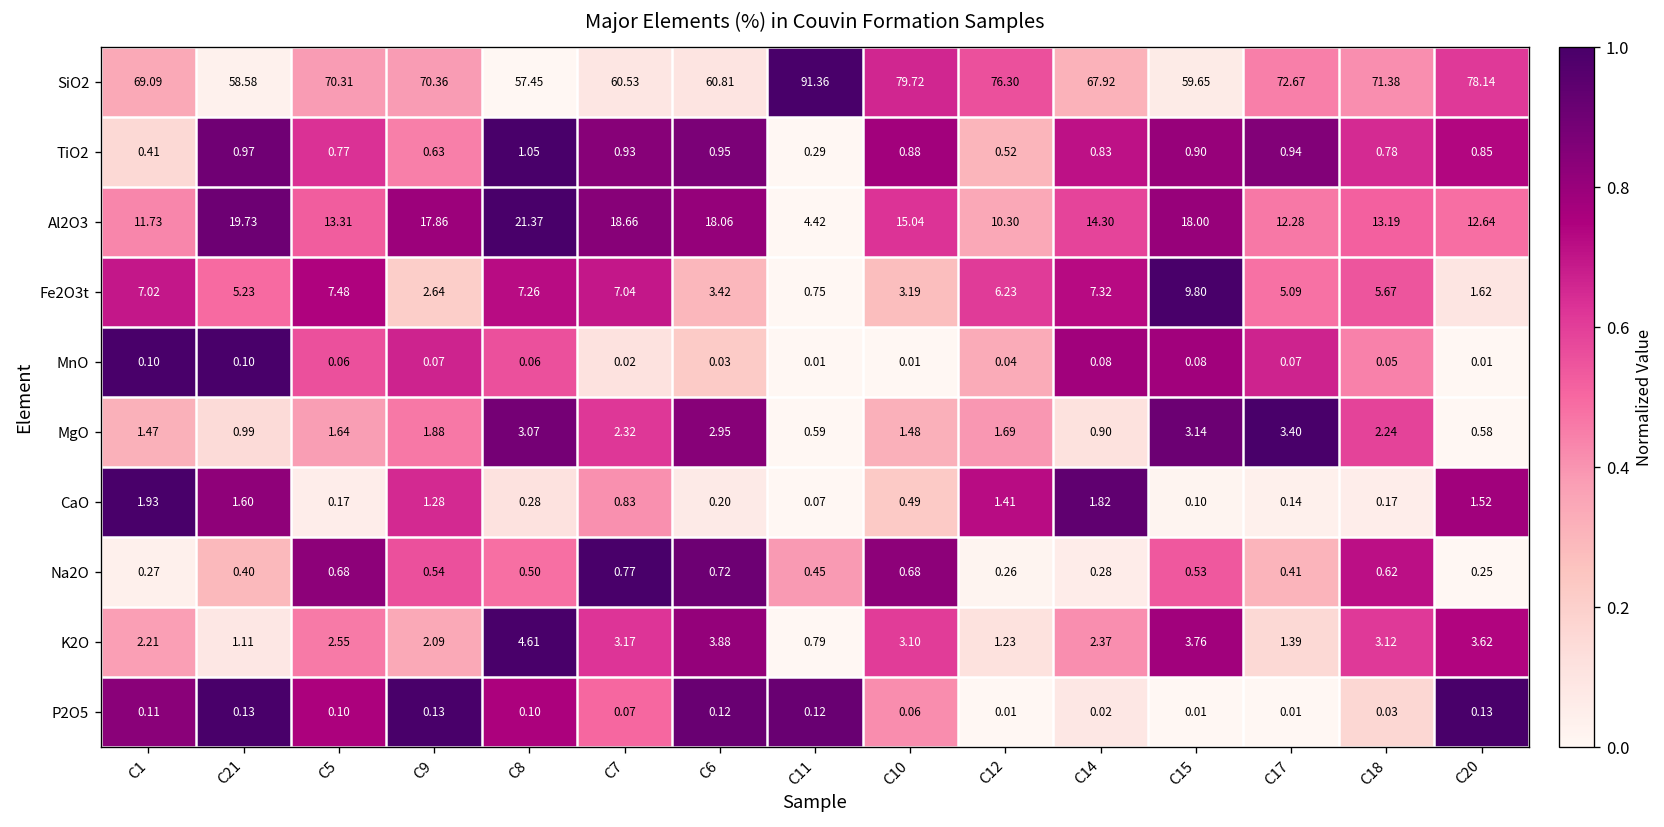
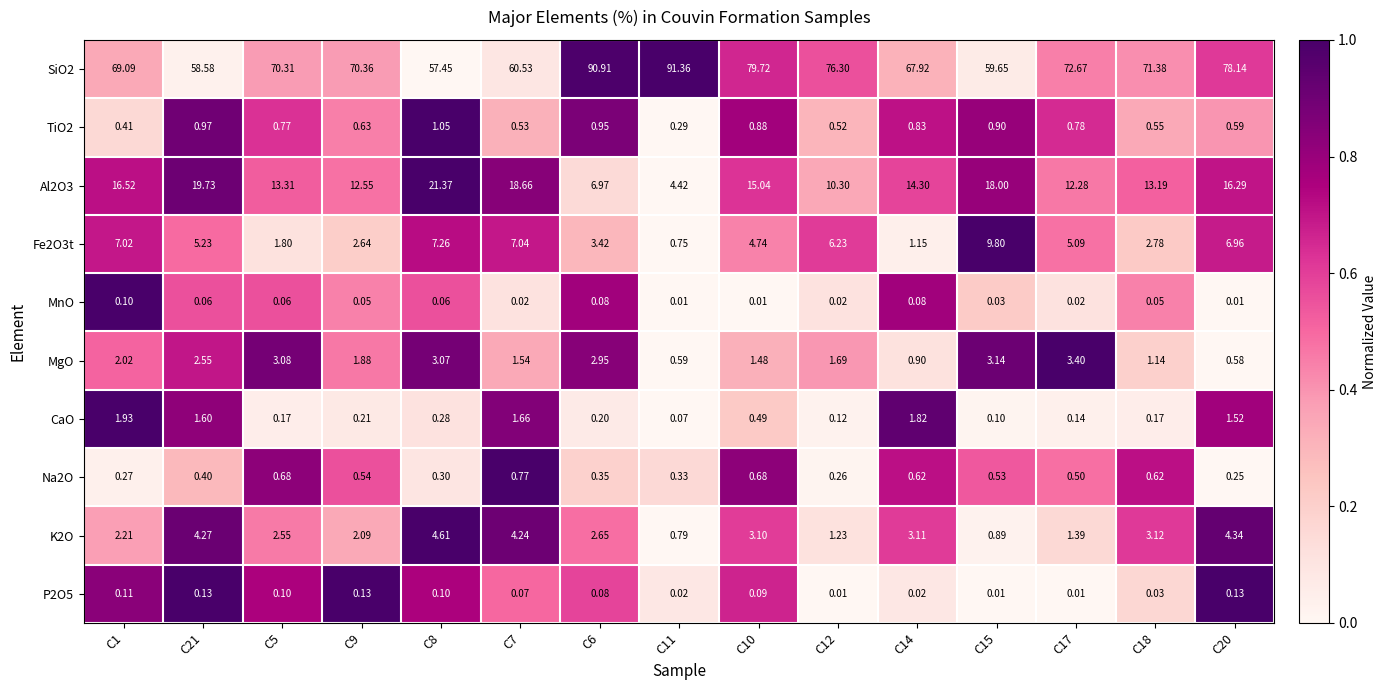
  {
    "SiO2": {
      "C1": 69.09,
      "C21": 58.58,
      "C5": 70.31,
      "C9": 70.36,
      "C8": 57.45,
      "C7": 60.53,
-     "C6": 60.81,
+     "C6": 90.91,
      "C11": 91.36,
      "C10": 79.72,
      "C12": 76.30,
      "C14": 67.92,
      "C15": 59.65,
      "C17": 72.67,
      "C18": 71.38,
      "C20": 78.14
    },
    "TiO2": {
      "C1": 0.41,
      "C21": 0.97,
      "C5": 0.77,
      "C9": 0.63,
      "C8": 1.05,
-     "C7": 0.93,
+     "C7": 0.53,
      "C6": 0.95,
      "C11": 0.29,
      "C10": 0.88,
      "C12": 0.52,
      "C14": 0.83,
      "C15": 0.90,
-     "C17": 0.94,
-     "C18": 0.78,
-     "C20": 0.85
+     "C17": 0.78,
+     "C18": 0.55,
+     "C20": 0.59
    },
    "Al2O3": {
-     "C1": 11.73,
+     "C1": 16.52,
      "C21": 19.73,
      "C5": 13.31,
-     "C9": 17.86,
+     "C9": 12.55,
      "C8": 21.37,
      "C7": 18.66,
-     "C6": 18.06,
+     "C6": 6.97,
      "C11": 4.42,
      "C10": 15.04,
      "C12": 10.30,
      "C14": 14.30,
      "C15": 18.00,
      "C17": 12.28,
      "C18": 13.19,
-     "C20": 12.64
+     "C20": 16.29
    },
    "Fe2O3t": {
      "C1": 7.02,
      "C21": 5.23,
-     "C5": 7.48,
+     "C5": 1.80,
      "C9": 2.64,
      "C8": 7.26,
      "C7": 7.04,
      "C6": 3.42,
      "C11": 0.75,
-     "C10": 3.19,
+     "C10": 4.74,
      "C12": 6.23,
-     "C14": 7.32,
+     "C14": 1.15,
      "C15": 9.80,
      "C17": 5.09,
-     "C18": 5.67,
-     "C20": 1.62
+     "C18": 2.78,
+     "C20": 6.96
    },
    "MnO": {
      "C1": 0.10,
-     "C21": 0.10,
+     "C21": 0.06,
      "C5": 0.06,
-     "C9": 0.07,
+     "C9": 0.05,
      "C8": 0.06,
      "C7": 0.02,
-     "C6": 0.03,
+     "C6": 0.08,
      "C11": 0.01,
      "C10": 0.01,
-     "C12": 0.04,
+     "C12": 0.02,
      "C14": 0.08,
-     "C15": 0.08,
-     "C17": 0.07,
+     "C15": 0.03,
+     "C17": 0.02,
      "C18": 0.05,
      "C20": 0.01
    },
    "MgO": {
-     "C1": 1.47,
-     "C21": 0.99,
-     "C5": 1.64,
+     "C1": 2.02,
+     "C21": 2.55,
+     "C5": 3.08,
      "C9": 1.88,
      "C8": 3.07,
-     "C7": 2.32,
+     "C7": 1.54,
      "C6": 2.95,
      "C11": 0.59,
      "C10": 1.48,
      "C12": 1.69,
      "C14": 0.90,
      "C15": 3.14,
      "C17": 3.40,
-     "C18": 2.24,
+     "C18": 1.14,
      "C20": 0.58
    },
    "CaO": {
      "C1": 1.93,
      "C21": 1.60,
      "C5": 0.17,
-     "C9": 1.28,
+     "C9": 0.21,
      "C8": 0.28,
-     "C7": 0.83,
+     "C7": 1.66,
      "C6": 0.20,
      "C11": 0.07,
      "C10": 0.49,
-     "C12": 1.41,
+     "C12": 0.12,
      "C14": 1.82,
      "C15": 0.10,
      "C17": 0.14,
      "C18": 0.17,
      "C20": 1.52
    },
    "Na2O": {
      "C1": 0.27,
      "C21": 0.40,
      "C5": 0.68,
      "C9": 0.54,
-     "C8": 0.50,
+     "C8": 0.30,
      "C7": 0.77,
-     "C6": 0.72,
-     "C11": 0.45,
+     "C6": 0.35,
+     "C11": 0.33,
      "C10": 0.68,
      "C12": 0.26,
-     "C14": 0.28,
+     "C14": 0.62,
      "C15": 0.53,
-     "C17": 0.41,
+     "C17": 0.50,
      "C18": 0.62,
      "C20": 0.25
    },
    "K2O": {
      "C1": 2.21,
-     "C21": 1.11,
+     "C21": 4.27,
      "C5": 2.55,
      "C9": 2.09,
      "C8": 4.61,
-     "C7": 3.17,
-     "C6": 3.88,
+     "C7": 4.24,
+     "C6": 2.65,
      "C11": 0.79,
      "C10": 3.10,
      "C12": 1.23,
-     "C14": 2.37,
-     "C15": 3.76,
+     "C14": 3.11,
+     "C15": 0.89,
      "C17": 1.39,
      "C18": 3.12,
-     "C20": 3.62
+     "C20": 4.34
    },
    "P2O5": {
      "C1": 0.11,
      "C21": 0.13,
      "C5": 0.10,
      "C9": 0.13,
      "C8": 0.10,
      "C7": 0.07,
-     "C6": 0.12,
-     "C11": 0.12,
-     "C10": 0.06,
+     "C6": 0.08,
+     "C11": 0.02,
+     "C10": 0.09,
      "C12": 0.01,
      "C14": 0.02,
      "C15": 0.01,
      "C17": 0.01,
      "C18": 0.03,
      "C20": 0.13
    }
  }
